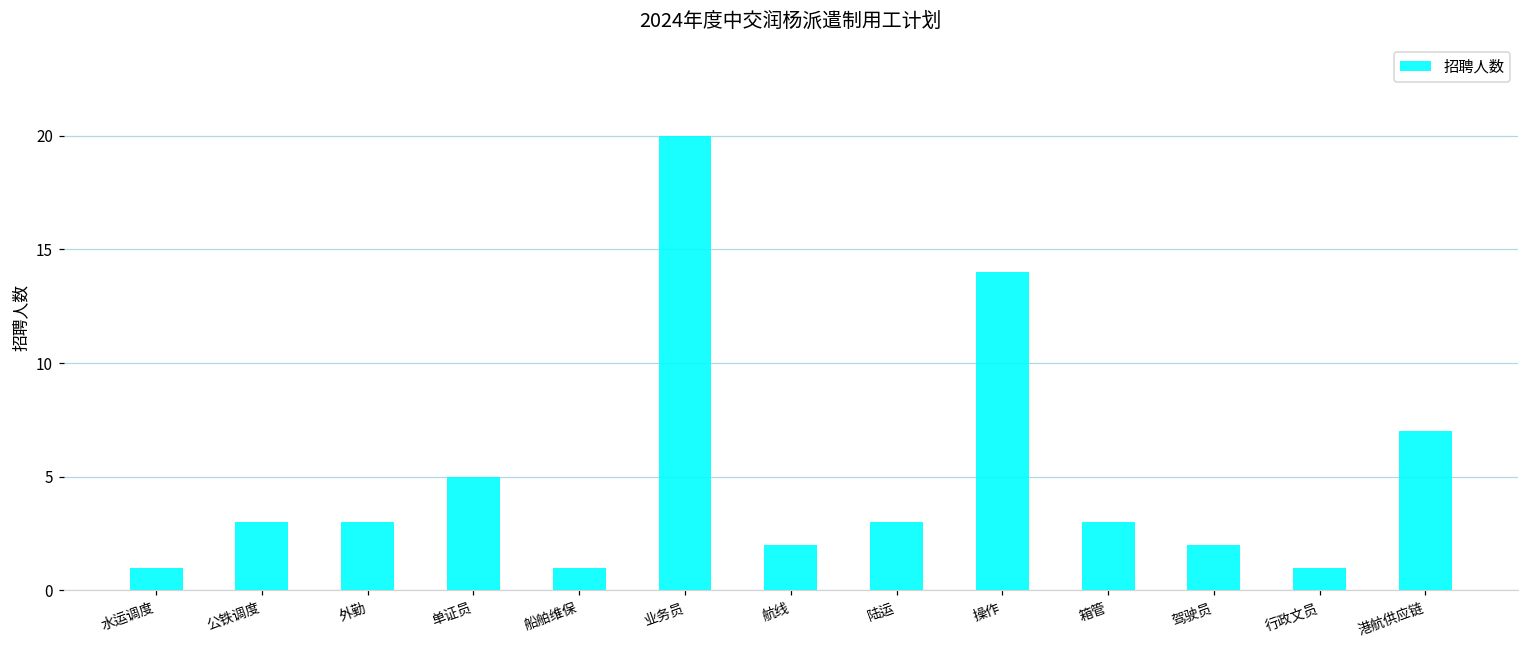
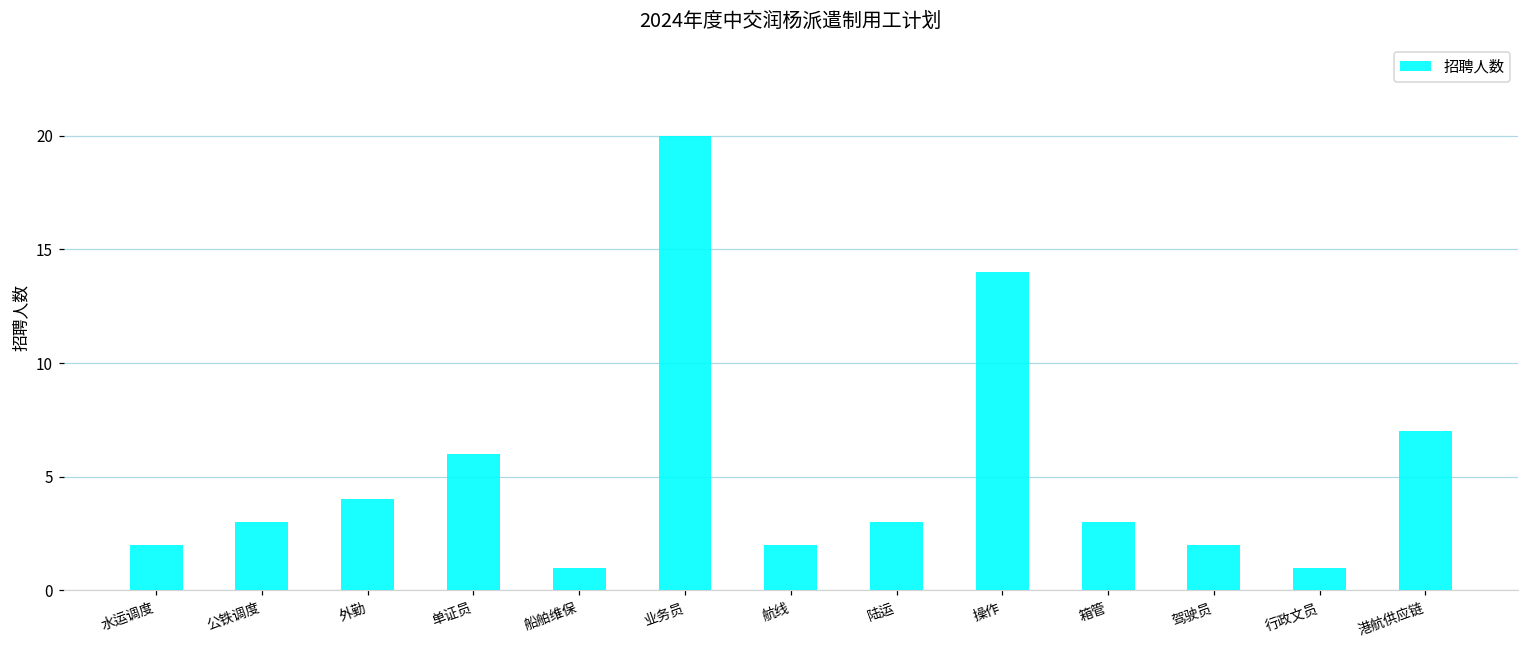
  {
-   "水运调度": 1,
+   "水运调度": 2,
    "公铁调度": 3,
-   "外勤": 3,
-   "单证员": 5,
+   "外勤": 4,
+   "单证员": 6,
    "船舶维保": 1,
    "业务员": 20,
    "航线": 2,
    "陆运": 3,
    "操作": 14,
    "箱管": 3,
    "驾驶员": 2,
    "行政文员": 1,
    "港航供应链": 7
  }
